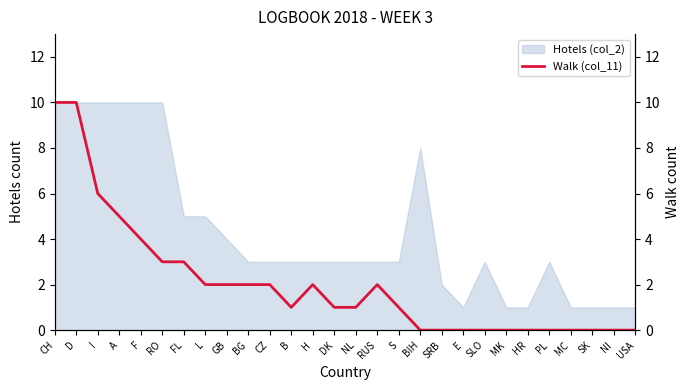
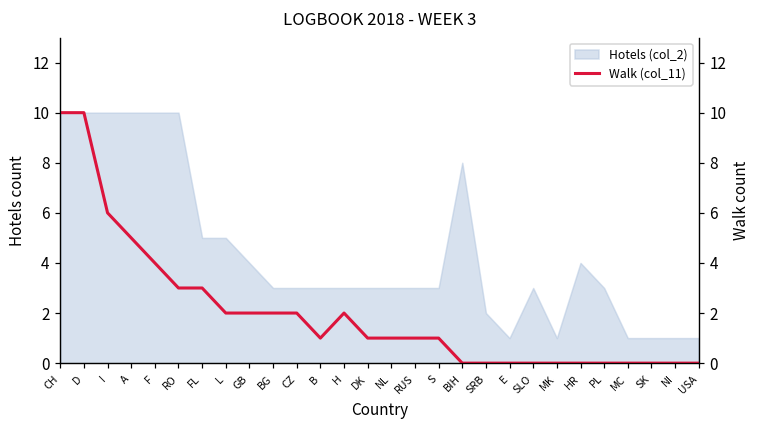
  {
    "Hotels (col_2)": {
      "CH": 10,
      "D": 10,
      "I": 10,
      "A": 10,
      "F": 10,
      "RO": 10,
      "FL": 5,
      "L": 5,
      "GB": 4,
      "BG": 3,
      "CZ": 3,
      "B": 3,
      "H": 3,
      "DK": 3,
      "NL": 3,
      "RUS": 3,
      "S": 3,
      "BIH": 8,
      "SRB": 2,
      "E": 1,
      "SLO": 3,
      "MK": 1,
-     "HR": 1,
+     "HR": 4,
      "PL": 3,
      "MC": 1,
      "SK": 1,
      "NI": 1,
      "USA": 1
    },
    "Walk (col_11)": {
      "CH": 10,
      "D": 10,
      "I": 6,
      "A": 5,
      "F": 4,
      "RO": 3,
      "FL": 3,
      "L": 2,
      "GB": 2,
      "BG": 2,
      "CZ": 2,
      "B": 1,
      "H": 2,
      "DK": 1,
      "NL": 1,
-     "RUS": 2,
+     "RUS": 1,
      "S": 1,
      "BIH": 0,
      "SRB": 0,
      "E": 0,
      "SLO": 0,
      "MK": 0,
      "HR": 0,
      "PL": 0,
      "MC": 0,
      "SK": 0,
      "NI": 0,
      "USA": 0
    }
  }
